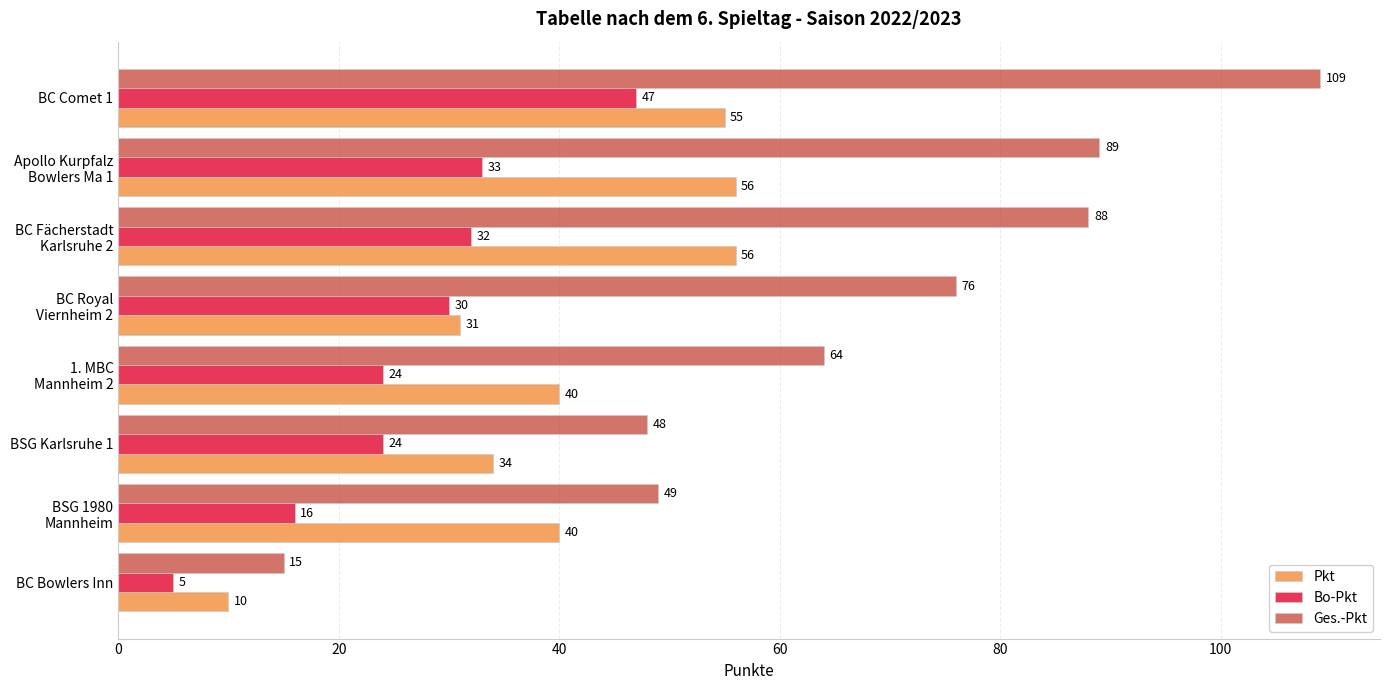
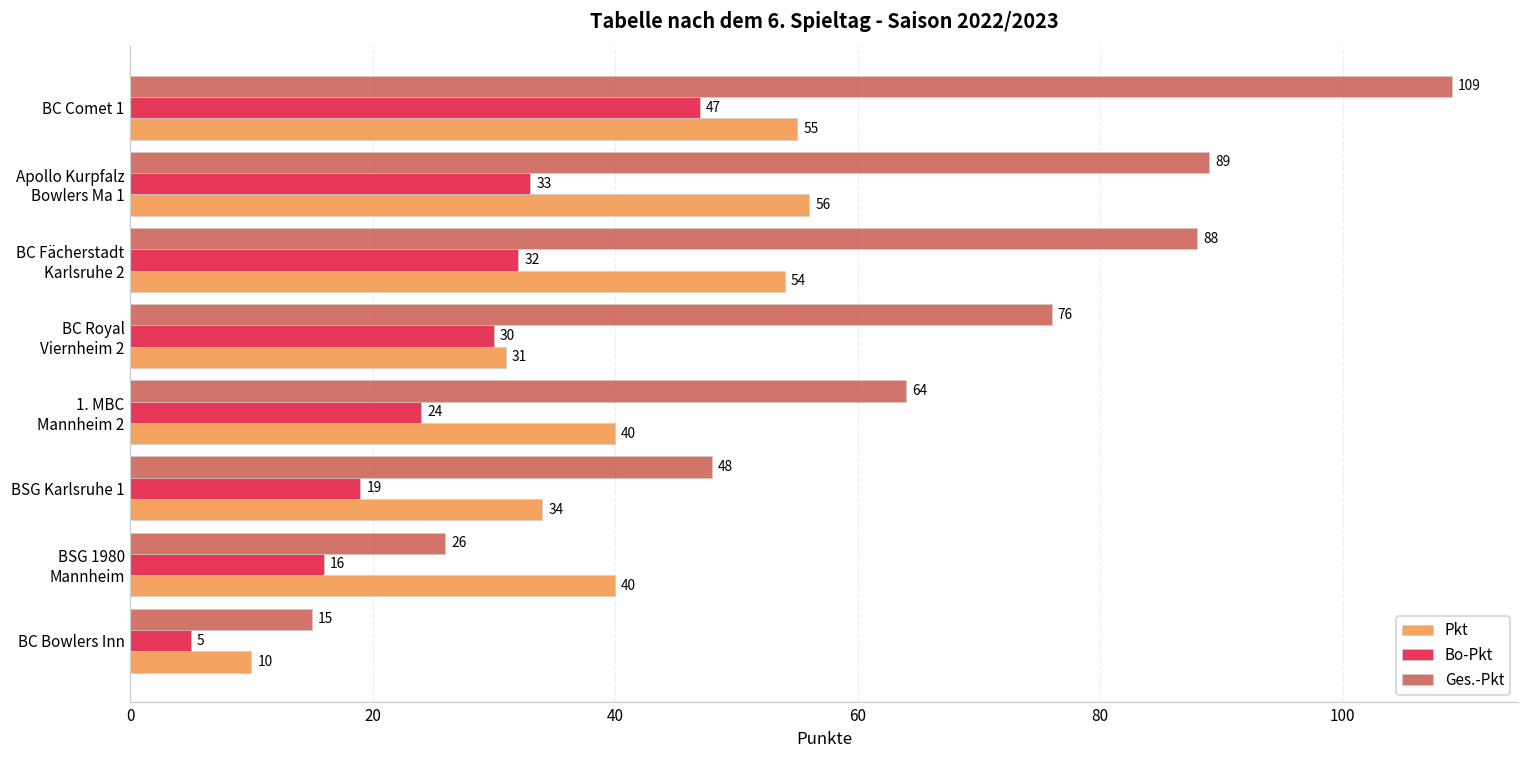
  {
    "Pkt": {
      "BC Comet 1": 55,
      "Apollo Kurpfalz Bowlers Ma 1": 56,
-     "BC Fächerstadt Karlsruhe 2": 56,
+     "BC Fächerstadt Karlsruhe 2": 54,
      "BC Royal Viernheim 2": 31,
      "1. MBC Mannheim 2": 40,
      "BSG Karlsruhe 1": 34,
      "BSG 1980 Mannheim": 40,
      "BC Bowlers Inn": 10
    },
    "Bo-Pkt": {
      "BC Comet 1": 47,
      "Apollo Kurpfalz Bowlers Ma 1": 33,
      "BC Fächerstadt Karlsruhe 2": 32,
      "BC Royal Viernheim 2": 30,
      "1. MBC Mannheim 2": 24,
-     "BSG Karlsruhe 1": 24,
+     "BSG Karlsruhe 1": 19,
      "BSG 1980 Mannheim": 16,
      "BC Bowlers Inn": 5
    },
    "Ges.-Pkt": {
      "BC Comet 1": 109,
      "Apollo Kurpfalz Bowlers Ma 1": 89,
      "BC Fächerstadt Karlsruhe 2": 88,
      "BC Royal Viernheim 2": 76,
      "1. MBC Mannheim 2": 64,
      "BSG Karlsruhe 1": 48,
-     "BSG 1980 Mannheim": 49,
+     "BSG 1980 Mannheim": 26,
      "BC Bowlers Inn": 15
    }
  }
